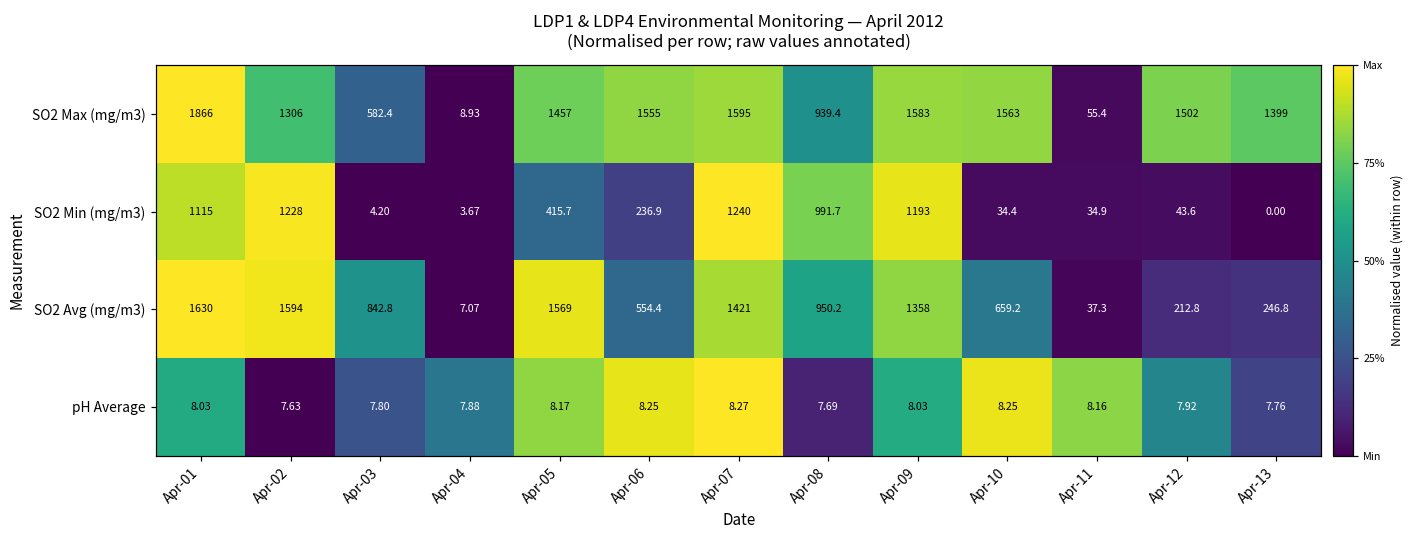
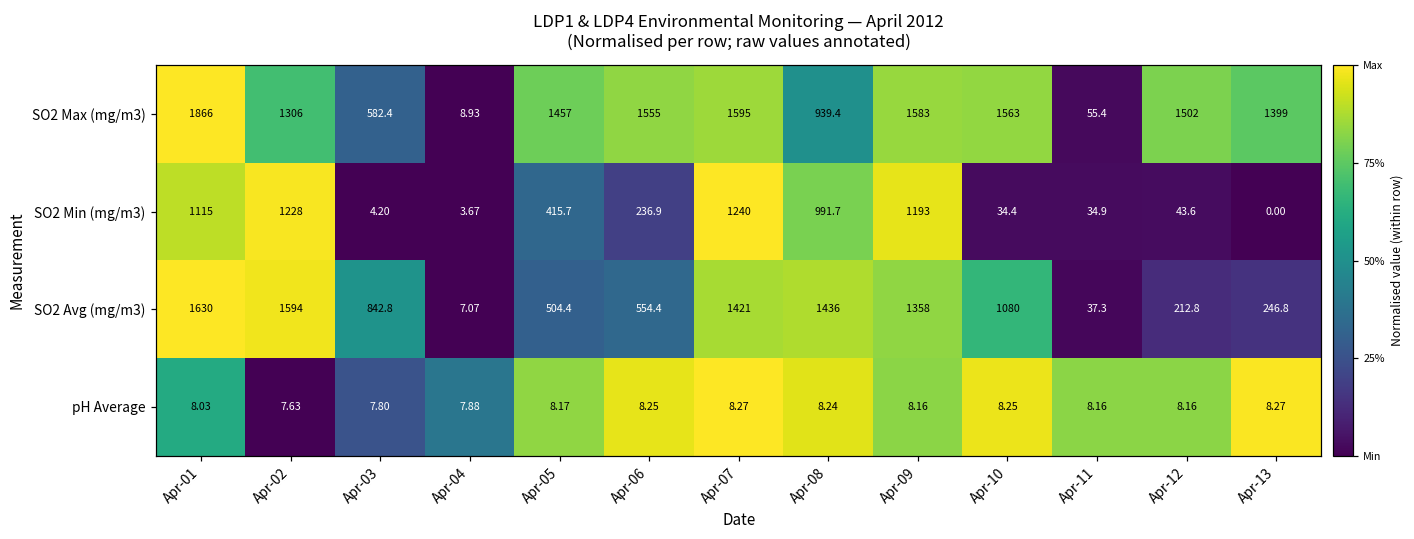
  {
    "SO2 Max (mg/m3)": {
      "Apr-01": 1866,
      "Apr-02": 1306,
      "Apr-03": 582.4,
      "Apr-04": 8.93,
      "Apr-05": 1457,
      "Apr-06": 1555,
      "Apr-07": 1595,
      "Apr-08": 939.4,
      "Apr-09": 1583,
      "Apr-10": 1563,
      "Apr-11": 55.4,
      "Apr-12": 1502,
      "Apr-13": 1399
    },
    "SO2 Min (mg/m3)": {
      "Apr-01": 1115,
      "Apr-02": 1228,
      "Apr-03": 4.20,
      "Apr-04": 3.67,
      "Apr-05": 415.7,
      "Apr-06": 236.9,
      "Apr-07": 1240,
      "Apr-08": 991.7,
      "Apr-09": 1193,
      "Apr-10": 34.4,
      "Apr-11": 34.9,
      "Apr-12": 43.6,
      "Apr-13": 0.00
    },
    "SO2 Avg (mg/m3)": {
      "Apr-01": 1630,
      "Apr-02": 1594,
      "Apr-03": 842.8,
      "Apr-04": 7.07,
-     "Apr-05": 1569,
+     "Apr-05": 504.4,
      "Apr-06": 554.4,
      "Apr-07": 1421,
-     "Apr-08": 950.2,
+     "Apr-08": 1436,
      "Apr-09": 1358,
-     "Apr-10": 659.2,
+     "Apr-10": 1080,
      "Apr-11": 37.3,
      "Apr-12": 212.8,
      "Apr-13": 246.8
    },
    "pH Average": {
      "Apr-01": 8.03,
      "Apr-02": 7.63,
      "Apr-03": 7.80,
      "Apr-04": 7.88,
      "Apr-05": 8.17,
      "Apr-06": 8.25,
      "Apr-07": 8.27,
-     "Apr-08": 7.69,
-     "Apr-09": 8.03,
+     "Apr-08": 8.24,
+     "Apr-09": 8.16,
      "Apr-10": 8.25,
      "Apr-11": 8.16,
-     "Apr-12": 7.92,
-     "Apr-13": 7.76
+     "Apr-12": 8.16,
+     "Apr-13": 8.27
    }
  }
